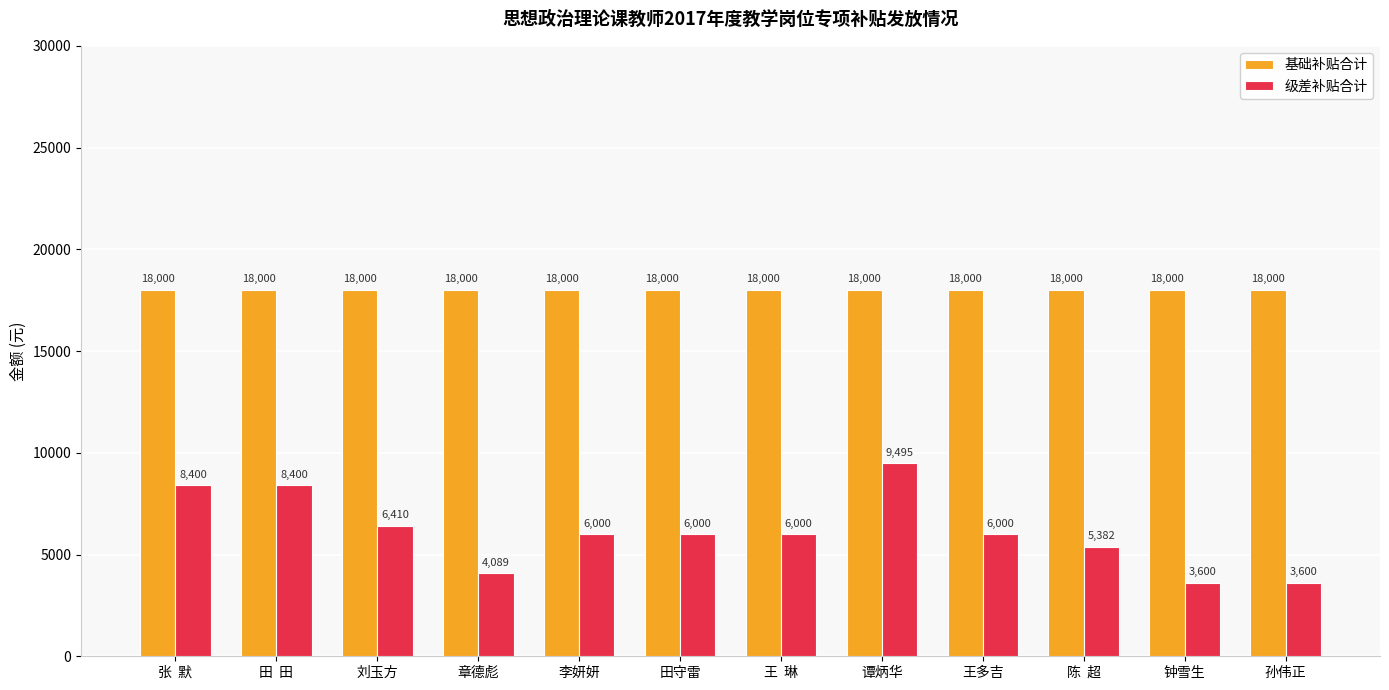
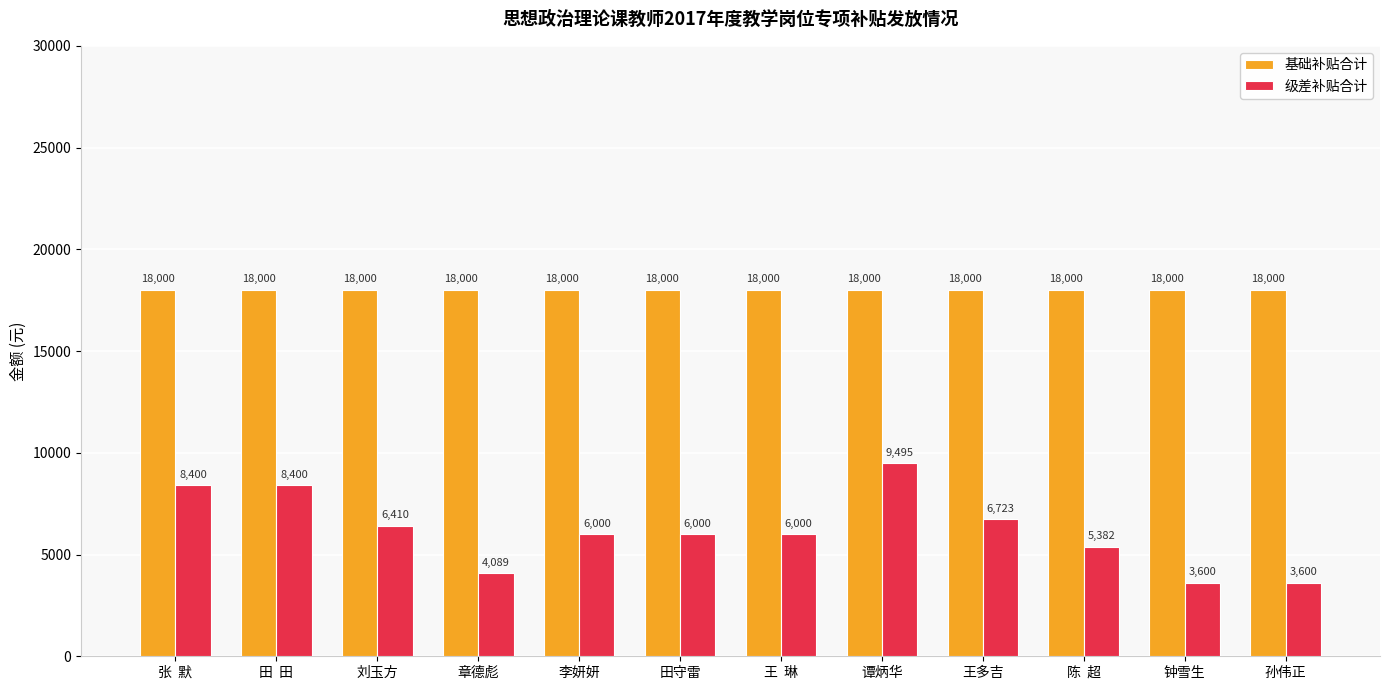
  {
    "基础补贴合计": {
      "张 默": "18,000",
      "田 田": "18,000",
      "刘玉方": "18,000",
      "章德彪": "18,000",
      "李妍妍": "18,000",
      "田守雷": "18,000",
      "王 琳": "18,000",
      "谭炳华": "18,000",
      "王多吉": "18,000",
      "陈 超": "18,000",
      "钟雪生": "18,000",
      "孙伟正": "18,000"
    },
    "级差补贴合计": {
      "张 默": "8,400",
      "田 田": "8,400",
      "刘玉方": "6,410",
      "章德彪": "4,089",
      "李妍妍": "6,000",
      "田守雷": "6,000",
      "王 琳": "6,000",
      "谭炳华": "9,495",
-     "王多吉": "6,000",
+     "王多吉": "6,723",
      "陈 超": "5,382",
      "钟雪生": "3,600",
      "孙伟正": "3,600"
    }
  }
